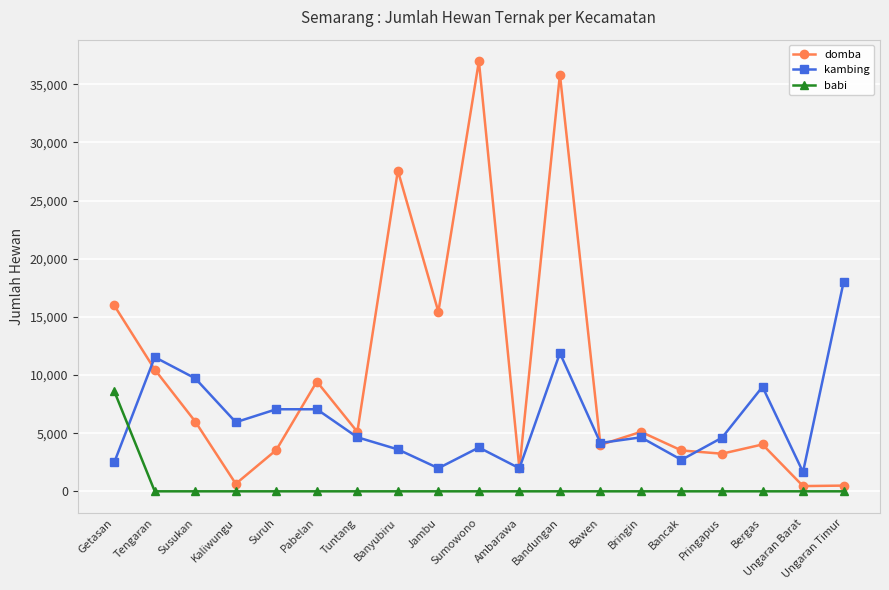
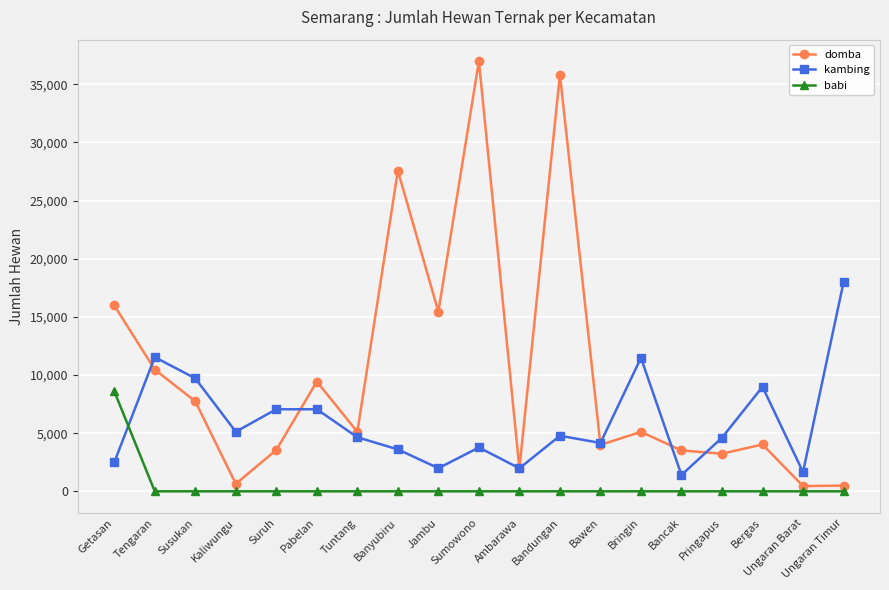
  {
    "domba": {
      "Getasan": "16,000",
      "Tengaran": "10,500",
-     "Susukan": "6,000",
+     "Susukan": "7,700",
      "Kaliwungu": "600",
      "Suruh": "3,600",
      "Pabelan": "9,400",
      "Tuntang": "5,100",
      "Banyubiru": "27,600",
      "Jambu": "15,400",
      "Sumowono": "37,000",
      "Bandungan": "35,800",
      "Bringin": "5,100",
      "Bancak": "3,500",
      "Pringapus": "3,200",
      "Bergas": "4,000",
      "Ungaran Barat": "500",
      "Ungaran Timur": "500"
    },
    "kambing": {
      "Getasan": "2,500",
      "Tengaran": "11,500",
      "Susukan": "9,700",
-     "Kaliwungu": "5,900",
+     "Kaliwungu": "5,100",
      "Suruh": "7,100",
      "Pabelan": "7,100",
      "Tuntang": "4,600",
      "Banyubiru": "3,600",
      "Jambu": "2,000",
      "Sumowono": "3,800",
-     "Bandungan": "11,900",
-     "Bringin": "4,600",
-     "Bancak": "2,700",
+     "Bandungan": "4,800",
+     "Bringin": "11,500",
+     "Bancak": "1,400",
      "Pringapus": "4,600",
      "Bergas": "9,000",
      "Ungaran Barat": "1,700",
      "Ungaran Timur": "18,000"
    },
    "babi": {
      "Getasan": "8,600",
      "Tengaran": "0",
      "Susukan": "0",
      "Kaliwungu": "0",
      "Suruh": "0",
      "Pabelan": "0",
      "Tuntang": "0",
      "Banyubiru": "0",
      "Jambu": "0",
      "Sumowono": "0",
      "Ambarawa": "0",
      "Bandungan": "0",
      "Bawen": "0",
      "Bringin": "0",
      "Bancak": "0",
      "Pringapus": "0",
      "Bergas": "0",
      "Ungaran Barat": "0",
      "Ungaran Timur": "0"
    }
  }
